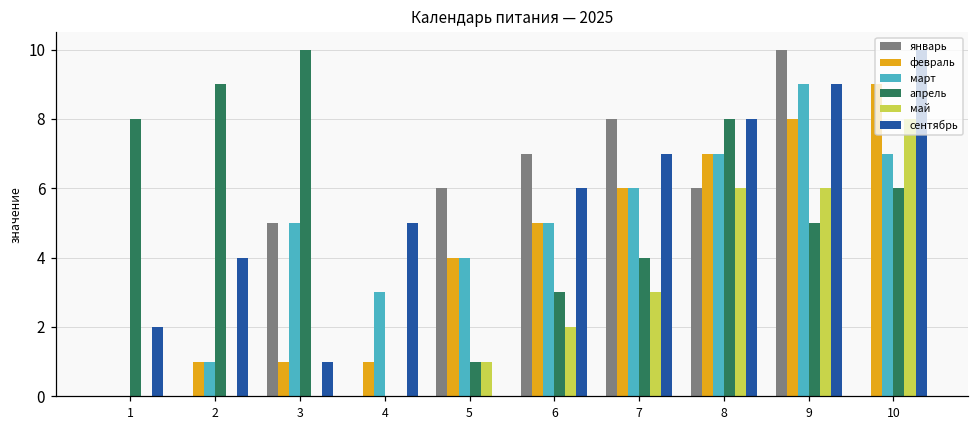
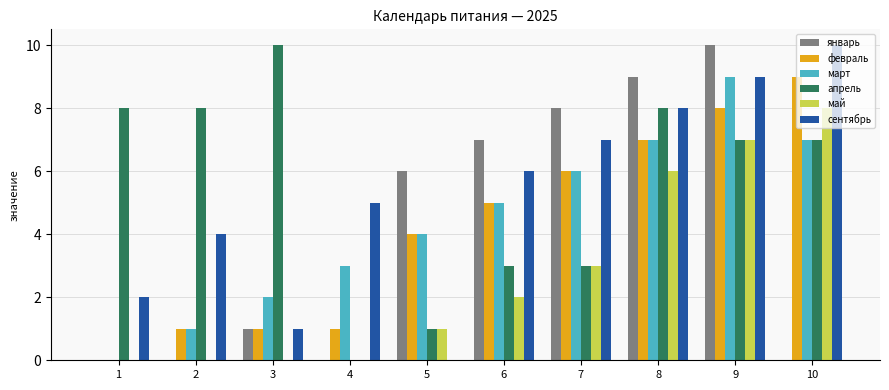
  {
    "январь": {
      "1": 0,
      "2": 0,
-     "3": 5,
+     "3": 1,
      "4": 0,
      "5": 6,
      "6": 7,
      "7": 8,
-     "8": 6,
+     "8": 9,
      "9": 10,
      "10": 0
    },
    "февраль": {
      "1": 0,
      "2": 1,
      "3": 1,
      "4": 1,
      "5": 4,
      "6": 5,
      "7": 6,
      "8": 7,
      "9": 8
    },
    "март": {
      "1": 0,
      "2": 1,
-     "3": 5,
+     "3": 2,
      "4": 3,
      "5": 4,
      "6": 5,
      "7": 6,
      "8": 7,
      "9": 9,
      "10": 7
    },
    "апрель": {
      "1": 8,
-     "2": 9,
+     "2": 8,
      "3": 10,
      "4": 0,
      "5": 1,
      "6": 3,
-     "7": 4,
+     "7": 3,
      "8": 8,
-     "9": 5,
-     "10": 6
+     "9": 7,
+     "10": 7
    },
    "май": {
      "1": 0,
      "2": 0,
      "3": 0,
      "4": 0,
      "5": 1,
      "6": 2,
      "7": 3,
      "8": 6,
-     "9": 6
+     "9": 7
    },
    "сентябрь": {
      "1": 2,
      "2": 4,
      "3": 1,
      "4": 5,
      "5": 0,
      "6": 6,
      "7": 7,
      "8": 8,
      "9": 9
    }
  }
